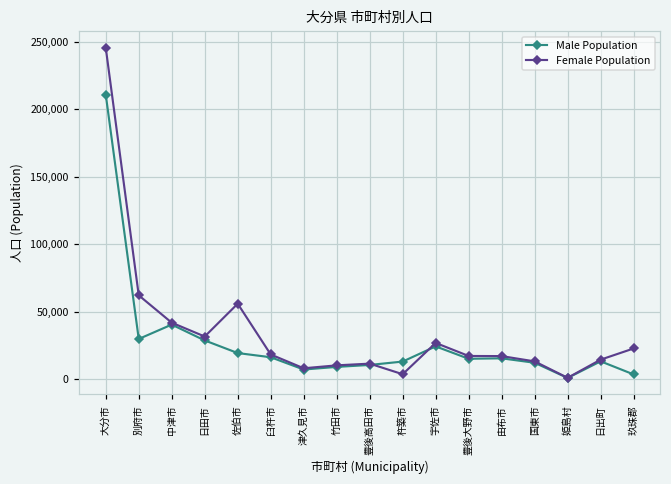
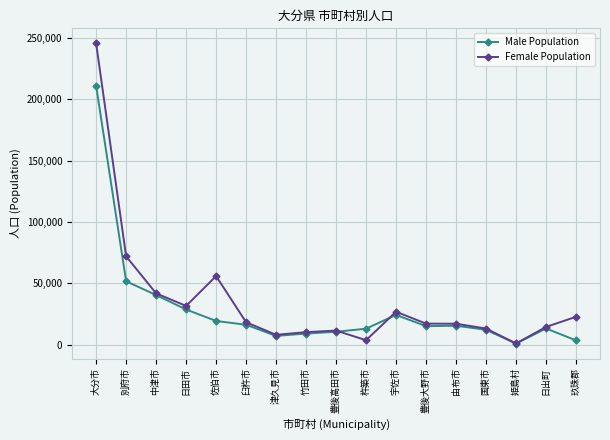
  {
    "Male Population": {
      "大分市": "211,000",
-     "別府市": "30,000",
+     "別府市": "52,000",
      "日田市": "29,000",
      "佐伯市": "19,000",
      "臼杵市": "16,000",
      "杵築市": "13,000",
      "宇佐市": "24,000",
      "豊後大野市": "15,000",
      "玖珠郡": "3,000"
    },
    "Female Population": {
      "大分市": "246,000",
-     "別府市": "62,000",
+     "別府市": "72,000",
      "日田市": "31,000",
      "佐伯市": "56,000",
      "臼杵市": "18,000",
      "杵築市": "4,000",
      "宇佐市": "27,000",
      "豊後大野市": "17,000",
      "玖珠郡": "23,000"
    }
  }
